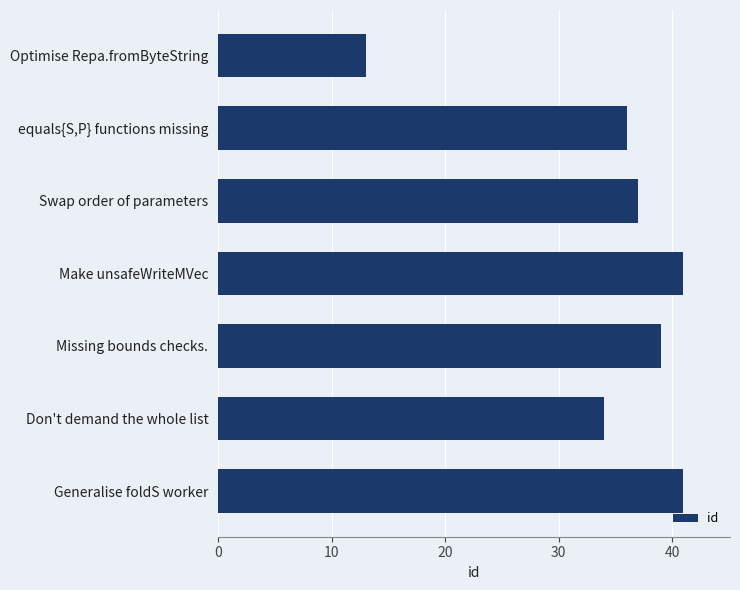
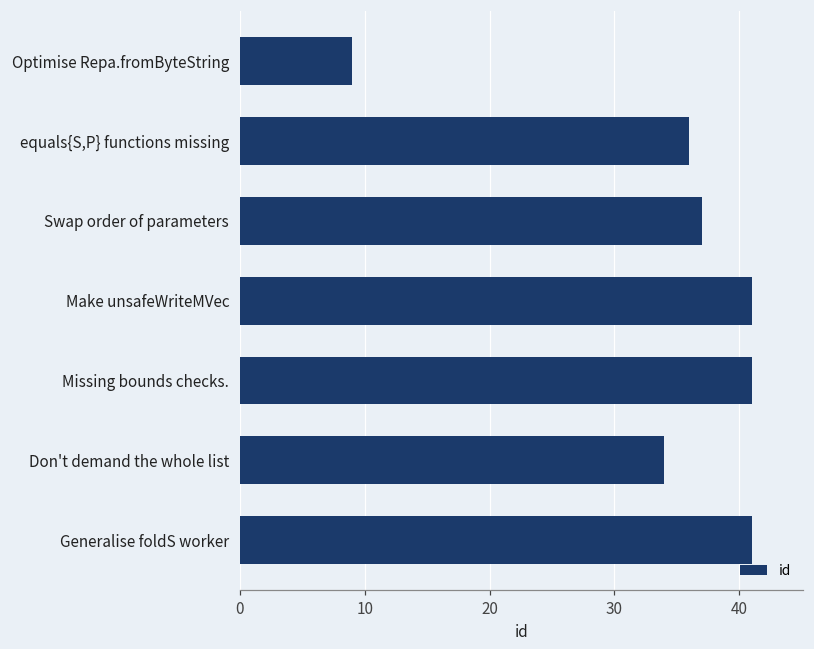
  {
-   "Optimise Repa.fromByteString": 13,
+   "Optimise Repa.fromByteString": 9,
    "equals{S,P} functions missing": 36,
    "Swap order of parameters": 37,
    "Make unsafeWriteMVec": 41,
-   "Missing bounds checks.": 39,
+   "Missing bounds checks.": 41,
    "Don't demand the whole list": 34,
    "Generalise foldS worker": 41
  }
